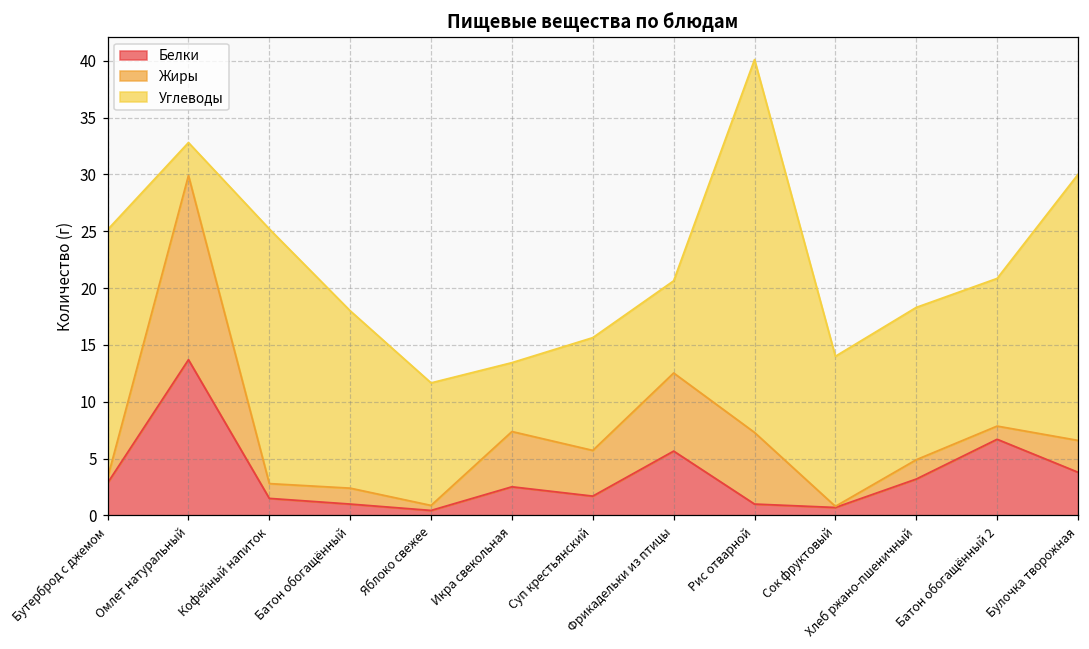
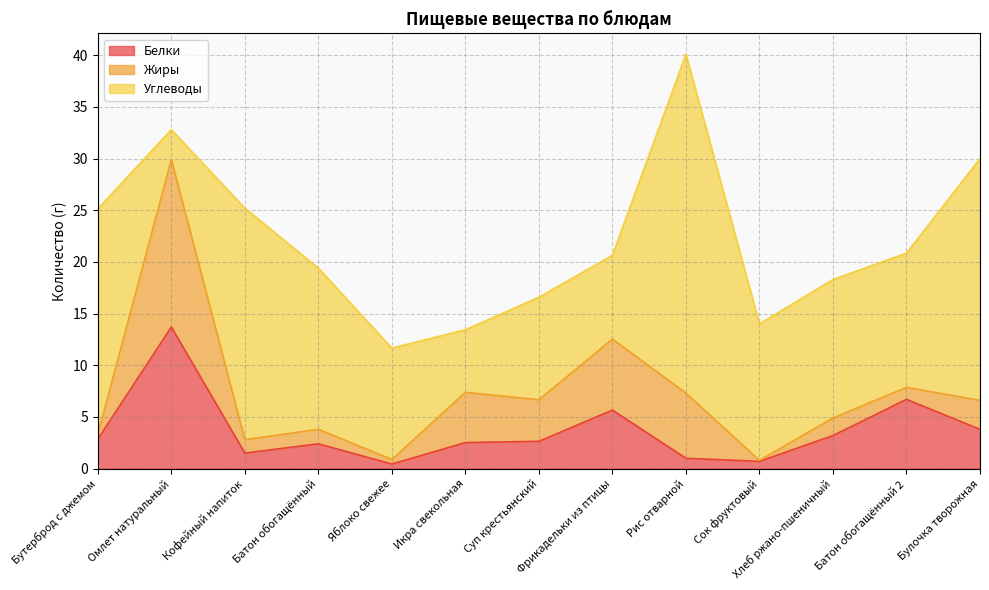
  {
    "Белки": {
      "Бутерброд с джемом": 2.9,
      "Омлет натуральный": 13.7,
      "Кофейный напиток": 1.5,
-     "Батон обогащённый": 1.0,
+     "Батон обогащённый": 2.4,
      "Яблоко свежее": 0.4,
      "Икра свекольная": 2.5,
-     "Суп крестьянский": 1.7,
+     "Суп крестьянский": 2.6,
      "Фрикадельки из птицы": 5.7,
      "Рис отварной": 1.0,
      "Хлеб ржано-пшеничный": 3.2,
      "Батон обогащённый 2": 6.7,
      "Булочка творожная": 3.8
    }
  }
